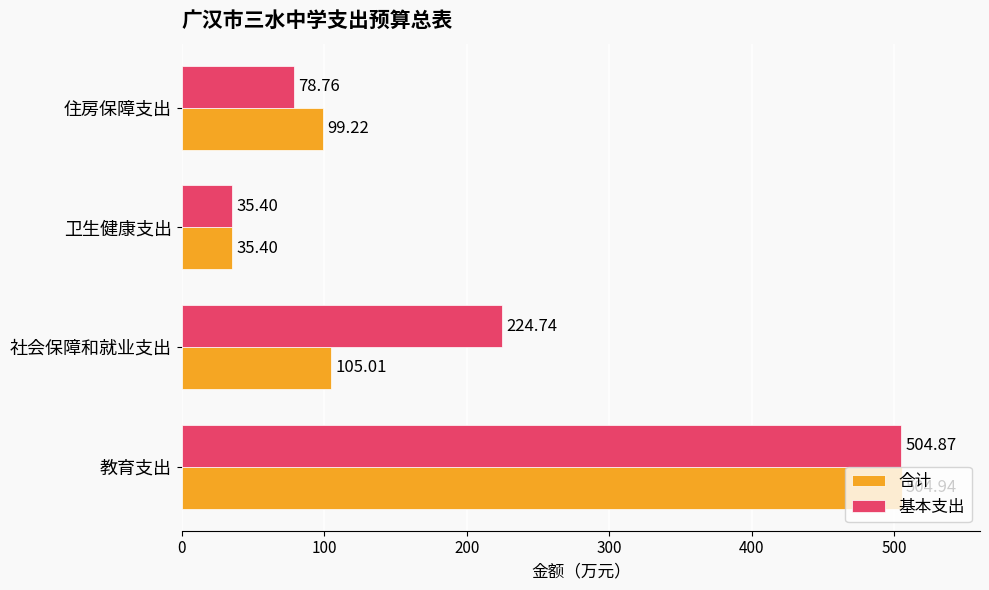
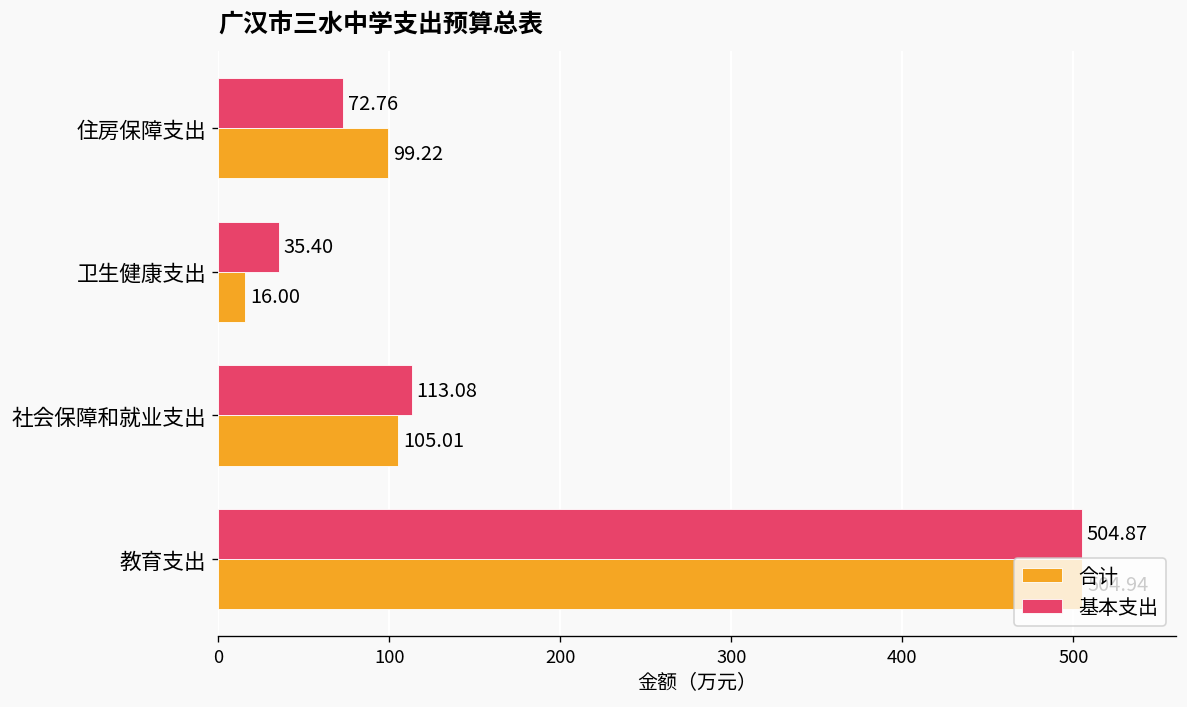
  {
    "合计": {
      "住房保障支出": 99.22,
-     "卫生健康支出": 35.40,
+     "卫生健康支出": 16.00,
      "社会保障和就业支出": 105.01
    },
    "基本支出": {
-     "住房保障支出": 78.76,
+     "住房保障支出": 72.76,
      "卫生健康支出": 35.40,
-     "社会保障和就业支出": 224.74,
+     "社会保障和就业支出": 113.08,
      "教育支出": 504.87
    }
  }
